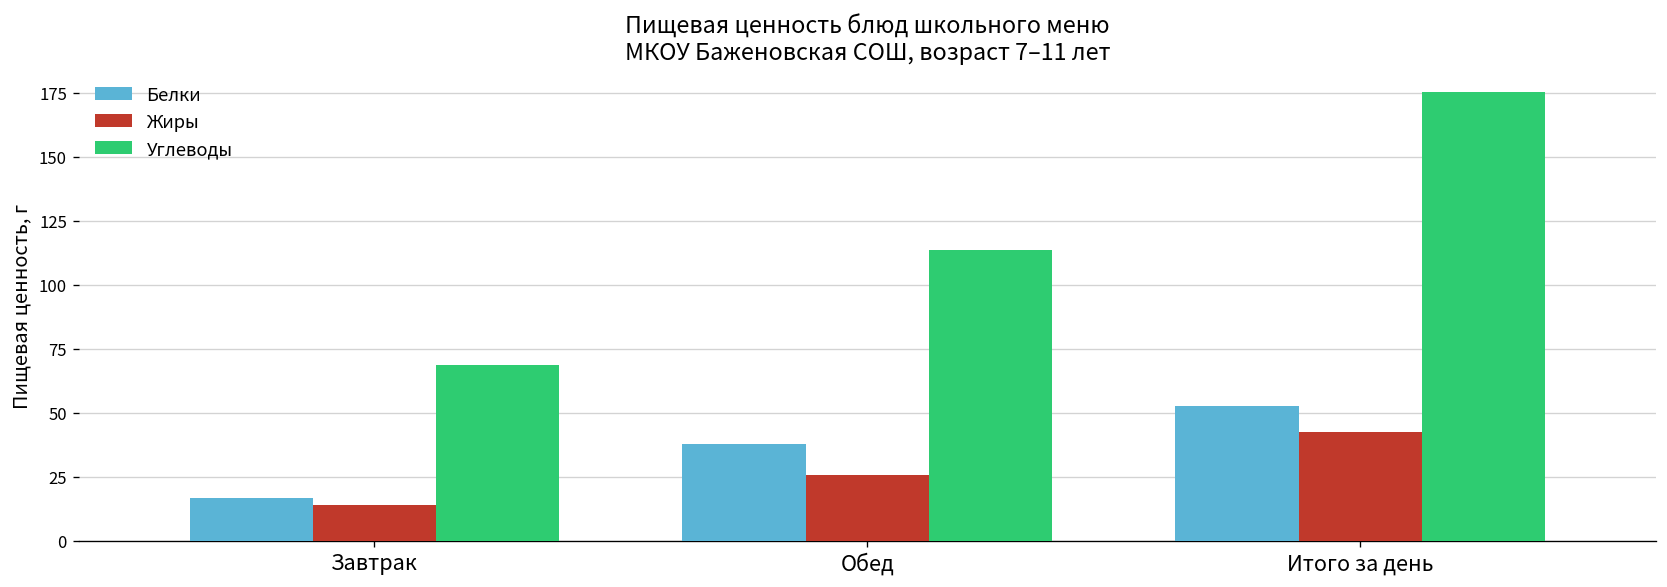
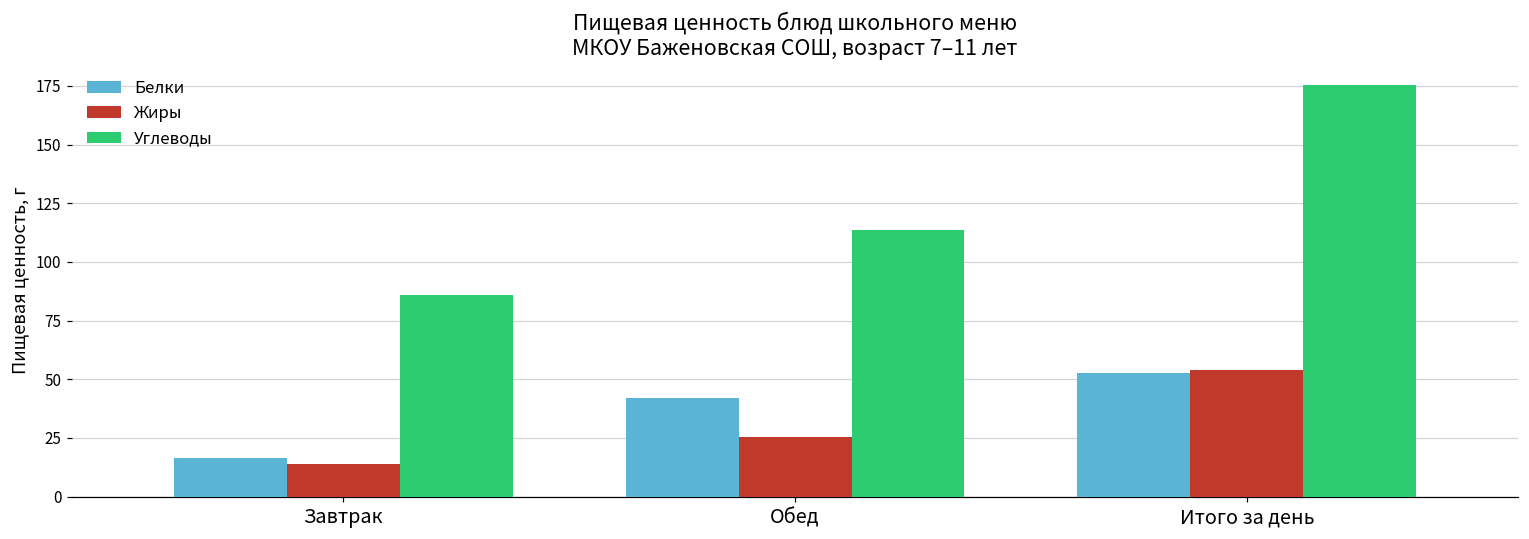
  {
    "Белки": {
      "Завтрак": 17,
-     "Обед": 38,
+     "Обед": 42,
      "Итого за день": 53
    },
    "Жиры": {
      "Завтрак": 14,
      "Обед": 26,
-     "Итого за день": 42
+     "Итого за день": 54
    },
    "Углеводы": {
-     "Завтрак": 69,
+     "Завтрак": 86,
      "Обед": 114,
      "Итого за день": 175
    }
  }
